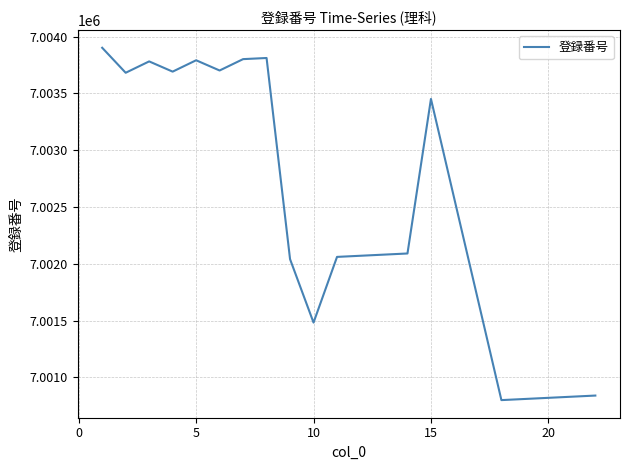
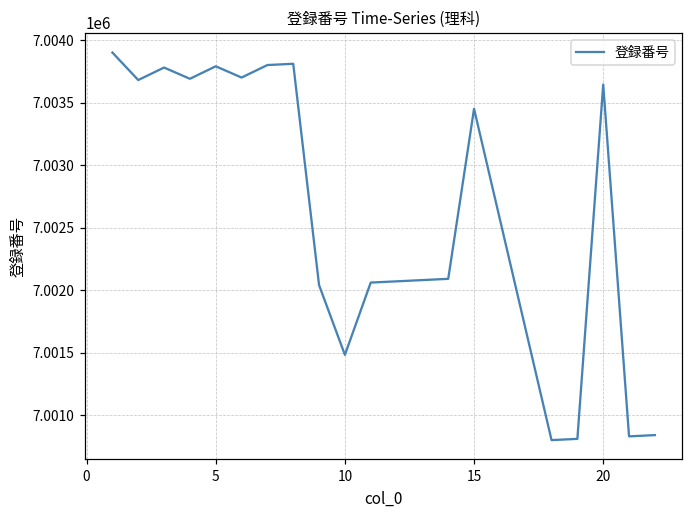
  {
    "5": 7003790,
    "10": 7001480,
    "15": 7003450,
-   "20": 7000820
+   "20": 7003650
  }
